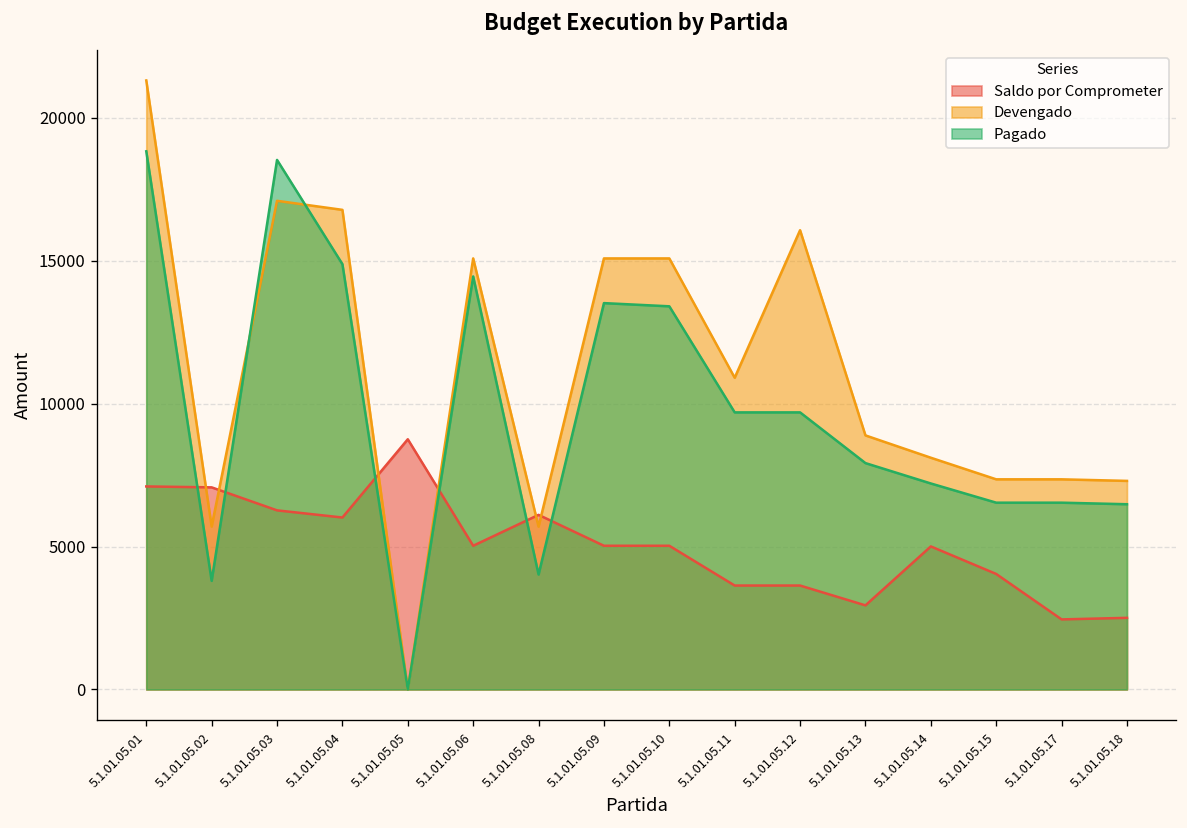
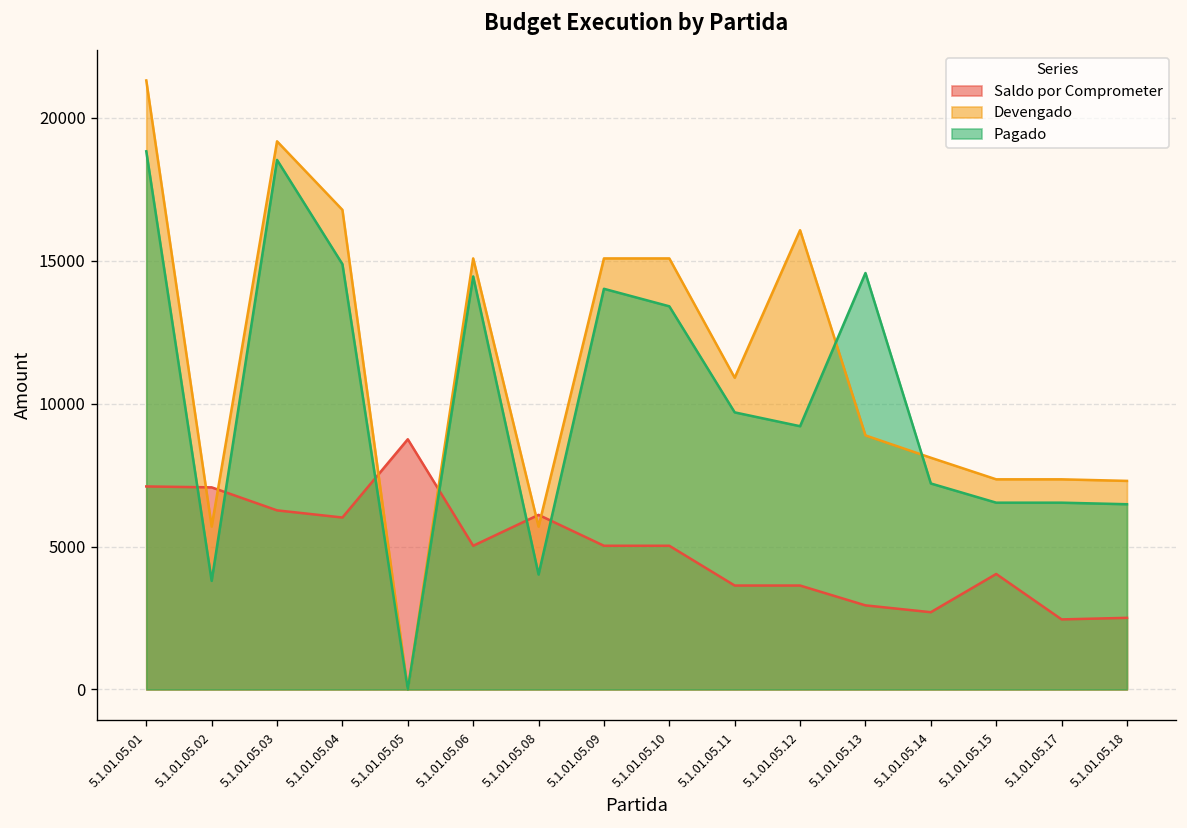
  {
    "Saldo por Comprometer": {
      "5.1.01.05.01": 7100,
      "5.1.01.05.02": 7100,
      "5.1.01.05.03": 6300,
      "5.1.01.05.04": 6000,
      "5.1.01.05.05": 8800,
      "5.1.01.05.06": 5000,
      "5.1.01.05.08": 6100,
      "5.1.01.05.09": 5000,
      "5.1.01.05.10": 5000,
      "5.1.01.05.11": 3600,
      "5.1.01.05.12": 3600,
      "5.1.01.05.13": 2900,
-     "5.1.01.05.14": 5000,
+     "5.1.01.05.14": 2700,
      "5.1.01.05.15": 4000,
      "5.1.01.05.17": 2500,
      "5.1.01.05.18": 2500
    },
    "Devengado": {
      "5.1.01.05.01": 21300,
      "5.1.01.05.02": 5700,
-     "5.1.01.05.03": 17100,
+     "5.1.01.05.03": 19200,
      "5.1.01.05.04": 16800,
      "5.1.01.05.06": 15100,
      "5.1.01.05.08": 5700,
      "5.1.01.05.09": 15100,
      "5.1.01.05.10": 15100,
      "5.1.01.05.11": 10900,
      "5.1.01.05.12": 16100,
      "5.1.01.05.13": 8900,
      "5.1.01.05.14": 8100,
      "5.1.01.05.15": 7400,
      "5.1.01.05.17": 7400,
      "5.1.01.05.18": 7300
    },
    "Pagado": {
      "5.1.01.05.01": 18800,
      "5.1.01.05.02": 3800,
      "5.1.01.05.03": 18500,
      "5.1.01.05.04": 14900,
      "5.1.01.05.06": 14500,
      "5.1.01.05.08": 4000,
-     "5.1.01.05.09": 13500,
+     "5.1.01.05.09": 14000,
      "5.1.01.05.10": 13400,
      "5.1.01.05.11": 9700,
-     "5.1.01.05.12": 9700,
-     "5.1.01.05.13": 7900,
+     "5.1.01.05.12": 9200,
+     "5.1.01.05.13": 14600,
      "5.1.01.05.14": 7200,
      "5.1.01.05.15": 6500,
      "5.1.01.05.17": 6500,
      "5.1.01.05.18": 6500
    }
  }
